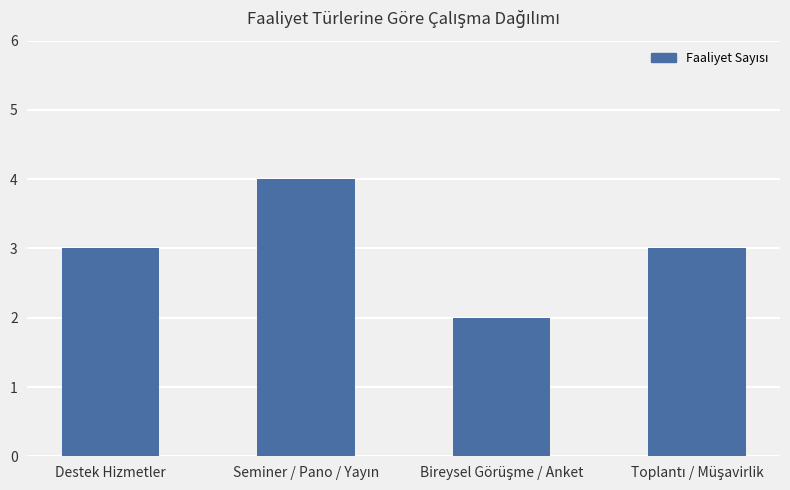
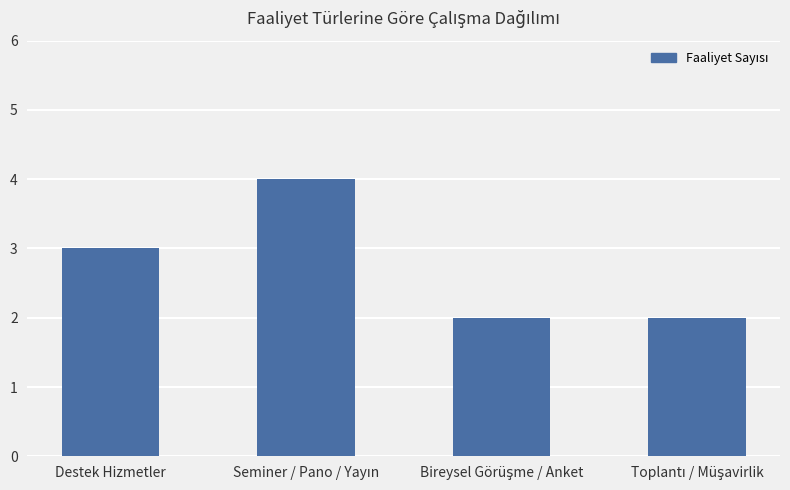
  {
    "Destek Hizmetler": 3,
    "Seminer / Pano / Yayın": 4,
    "Bireysel Görüşme / Anket": 2,
-   "Toplantı / Müşavirlik": 3
+   "Toplantı / Müşavirlik": 2
  }
